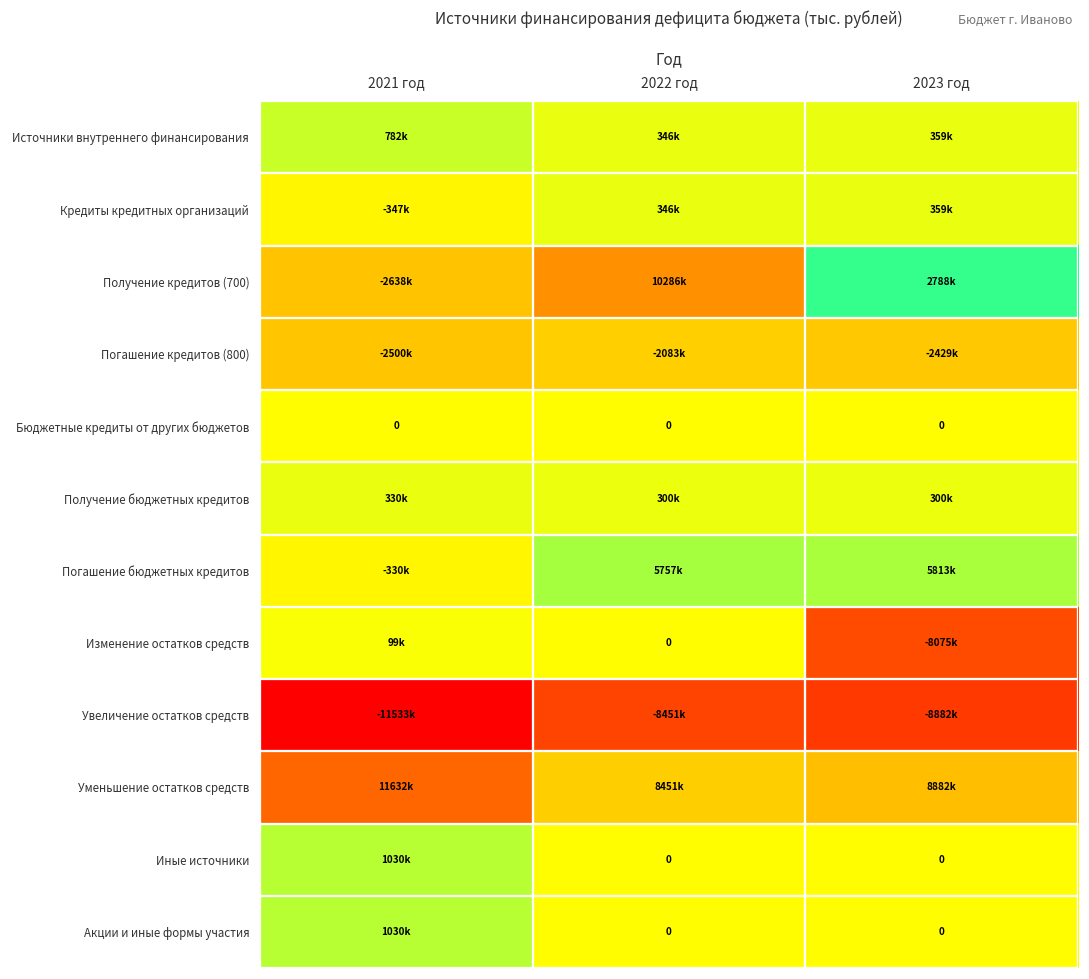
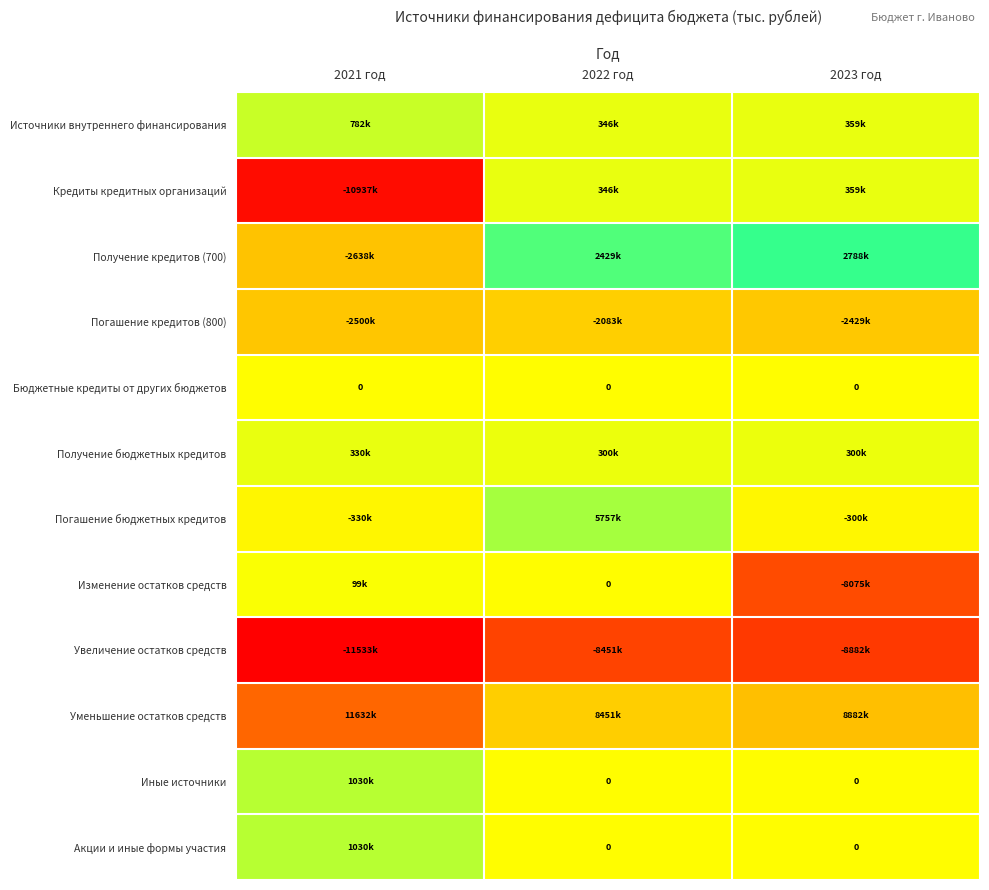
  {
    "Источники внутреннего финансирования": {
      "2021 год": "782k",
      "2022 год": "346k",
      "2023 год": "359k"
    },
    "Кредиты кредитных организаций": {
-     "2021 год": "-347k",
+     "2021 год": "-10937k",
      "2022 год": "346k",
      "2023 год": "359k"
    },
    "Получение кредитов (700)": {
      "2021 год": "-2638k",
-     "2022 год": "10286k",
+     "2022 год": "2429k",
      "2023 год": "2788k"
    },
    "Погашение кредитов (800)": {
      "2021 год": "-2500k",
      "2022 год": "-2083k",
      "2023 год": "-2429k"
    },
    "Бюджетные кредиты от других бюджетов": {
      "2021 год": "0",
      "2022 год": "0",
      "2023 год": "0"
    },
    "Получение бюджетных кредитов": {
      "2021 год": "330k",
      "2022 год": "300k",
      "2023 год": "300k"
    },
    "Погашение бюджетных кредитов": {
      "2021 год": "-330k",
      "2022 год": "5757k",
-     "2023 год": "5813k"
+     "2023 год": "-300k"
    },
    "Изменение остатков средств": {
      "2021 год": "99k",
      "2022 год": "0",
      "2023 год": "-8075k"
    },
    "Увеличение остатков средств": {
      "2021 год": "-11533k",
      "2022 год": "-8451k",
      "2023 год": "-8882k"
    },
    "Уменьшение остатков средств": {
      "2021 год": "11632k",
      "2022 год": "8451k",
      "2023 год": "8882k"
    },
    "Иные источники": {
      "2021 год": "1030k",
      "2022 год": "0",
      "2023 год": "0"
    },
    "Акции и иные формы участия": {
      "2021 год": "1030k",
      "2022 год": "0",
      "2023 год": "0"
    }
  }
